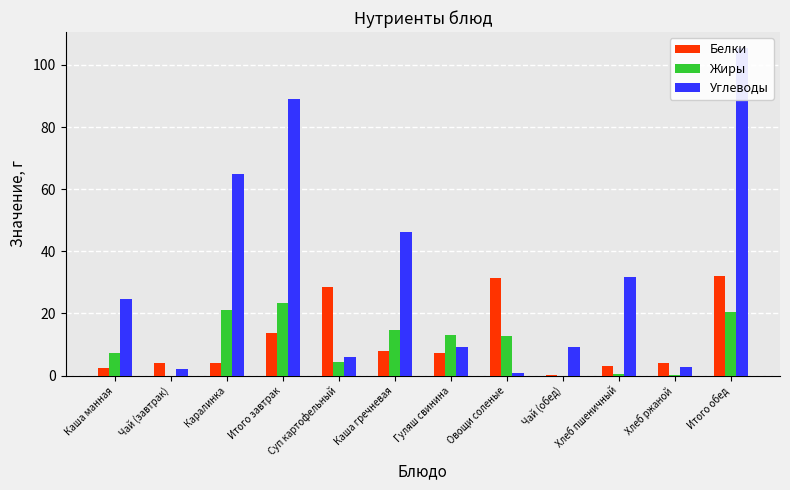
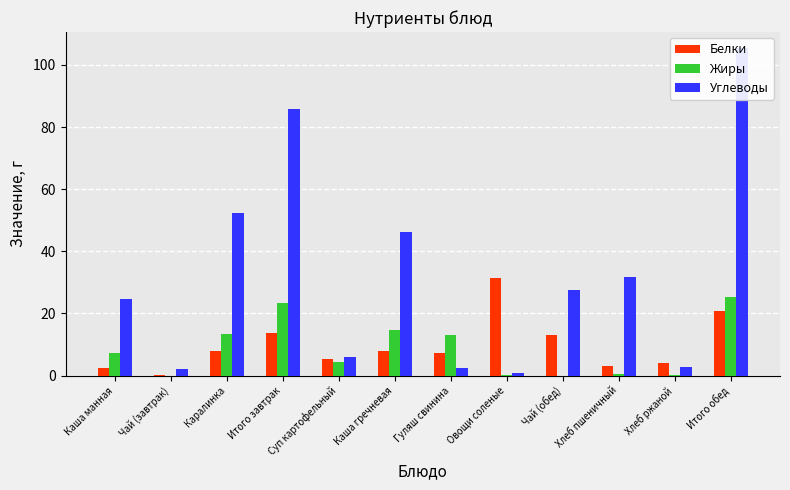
  {
    "Белки": {
      "Каша манная": 2,
-     "Чай (завтрак)": 4,
-     "Каралинка": 4,
+     "Чай (завтрак)": 0,
+     "Каралинка": 8,
      "Итого завтрак": 14,
-     "Суп картофельный": 29,
+     "Суп картофельный": 6,
      "Каша гречневая": 8,
      "Гуляш свинина": 7,
      "Овощи соленые": 31,
-     "Чай (обед)": 0,
+     "Чай (обед)": 13,
      "Хлеб пшеничный": 3,
      "Хлеб ржаной": 4,
-     "Итого обед": 32
+     "Итого обед": 21
    },
    "Жиры": {
      "Каша манная": 7,
      "Чай (завтрак)": 0,
-     "Каралинка": 21,
+     "Каралинка": 13,
      "Итого завтрак": 23,
      "Суп картофельный": 5,
      "Каша гречневая": 15,
      "Гуляш свинина": 13,
-     "Овощи соленые": 13,
+     "Овощи соленые": 0,
      "Чай (обед)": 0,
-     "Итого обед": 21
+     "Итого обед": 25
    },
    "Углеводы": {
      "Каша манная": 25,
      "Чай (завтрак)": 2,
-     "Каралинка": 65,
-     "Итого завтрак": 89,
+     "Каралинка": 52,
+     "Итого завтрак": 86,
      "Суп картофельный": 6,
      "Каша гречневая": 46,
-     "Гуляш свинина": 9,
+     "Гуляш свинина": 3,
      "Овощи соленые": 1,
-     "Чай (обед)": 9,
+     "Чай (обед)": 27,
      "Хлеб пшеничный": 32,
      "Хлеб ржаной": 3
    }
  }
